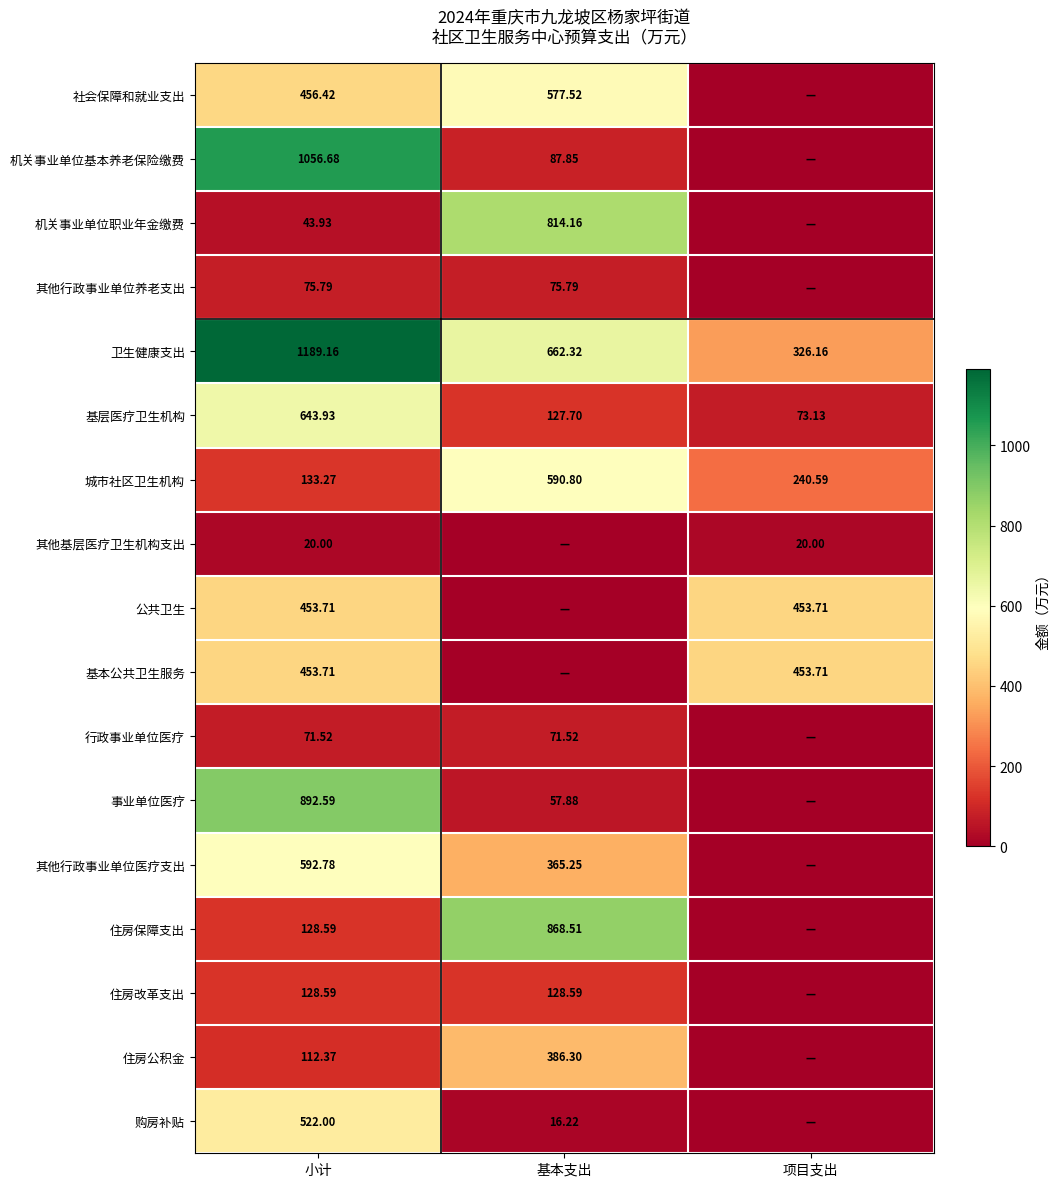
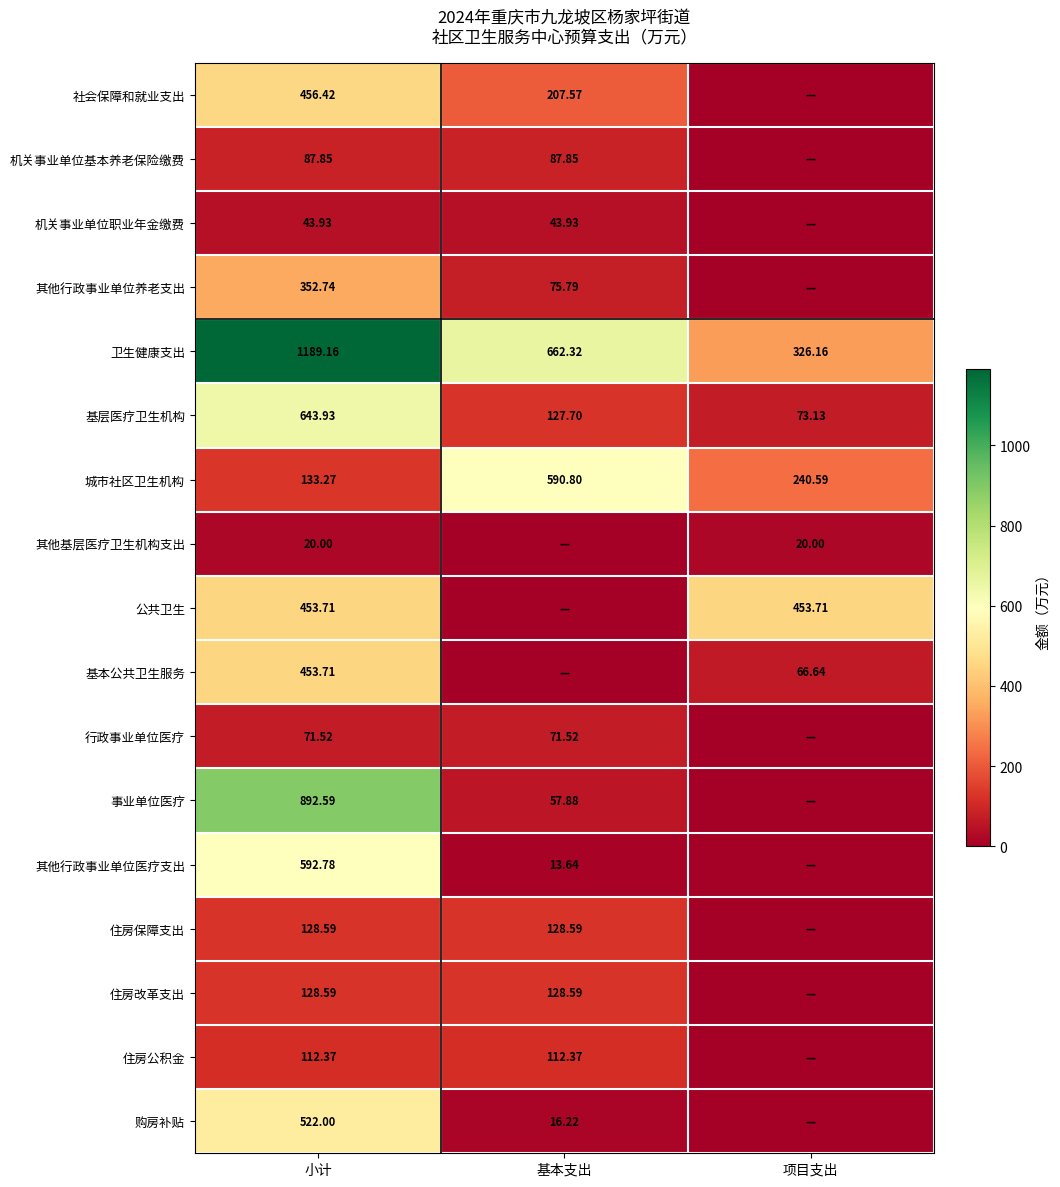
  {
    "社会保障和就业支出": {
      "小计": 456.42,
-     "基本支出": 577.52
+     "基本支出": 207.57
    },
    "机关事业单位基本养老保险缴费": {
-     "小计": 1056.68,
+     "小计": 87.85,
      "基本支出": 87.85
    },
    "机关事业单位职业年金缴费": {
      "小计": 43.93,
-     "基本支出": 814.16
+     "基本支出": 43.93
    },
    "其他行政事业单位养老支出": {
-     "小计": 75.79,
+     "小计": 352.74,
      "基本支出": 75.79
    },
    "卫生健康支出": {
      "小计": 1189.16,
      "基本支出": 662.32,
      "项目支出": 326.16
    },
    "基层医疗卫生机构": {
      "小计": 643.93,
      "基本支出": 127.70,
      "项目支出": 73.13
    },
    "城市社区卫生机构": {
      "小计": 133.27,
      "基本支出": 590.80,
      "项目支出": 240.59
    },
    "其他基层医疗卫生机构支出": {
      "小计": 20.00,
      "项目支出": 20.00
    },
    "公共卫生": {
      "小计": 453.71,
      "项目支出": 453.71
    },
    "基本公共卫生服务": {
      "小计": 453.71,
-     "项目支出": 453.71
+     "项目支出": 66.64
    },
    "行政事业单位医疗": {
      "小计": 71.52,
      "基本支出": 71.52
    },
    "事业单位医疗": {
      "小计": 892.59,
      "基本支出": 57.88
    },
    "其他行政事业单位医疗支出": {
      "小计": 592.78,
-     "基本支出": 365.25
+     "基本支出": 13.64
    },
    "住房保障支出": {
      "小计": 128.59,
-     "基本支出": 868.51
+     "基本支出": 128.59
    },
    "住房改革支出": {
      "小计": 128.59,
      "基本支出": 128.59
    },
    "住房公积金": {
      "小计": 112.37,
-     "基本支出": 386.30
+     "基本支出": 112.37
    },
    "购房补贴": {
      "小计": 522.00,
      "基本支出": 16.22
    }
  }
